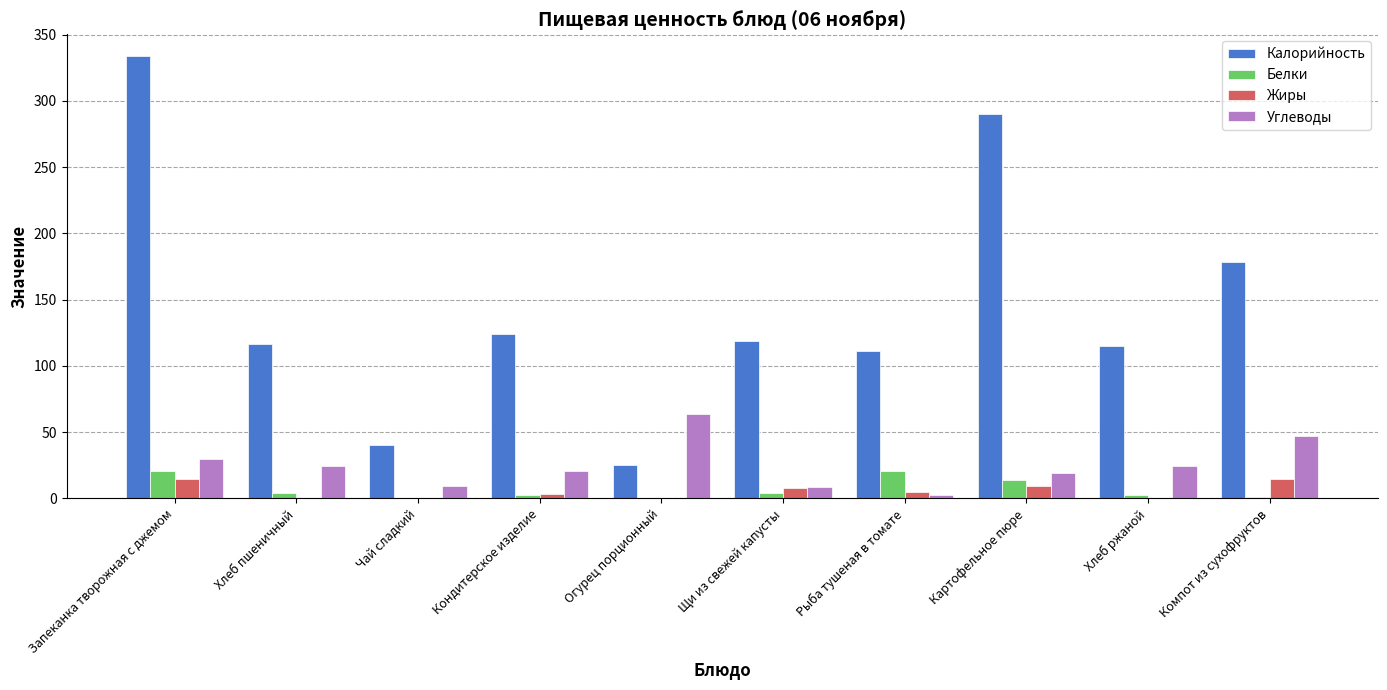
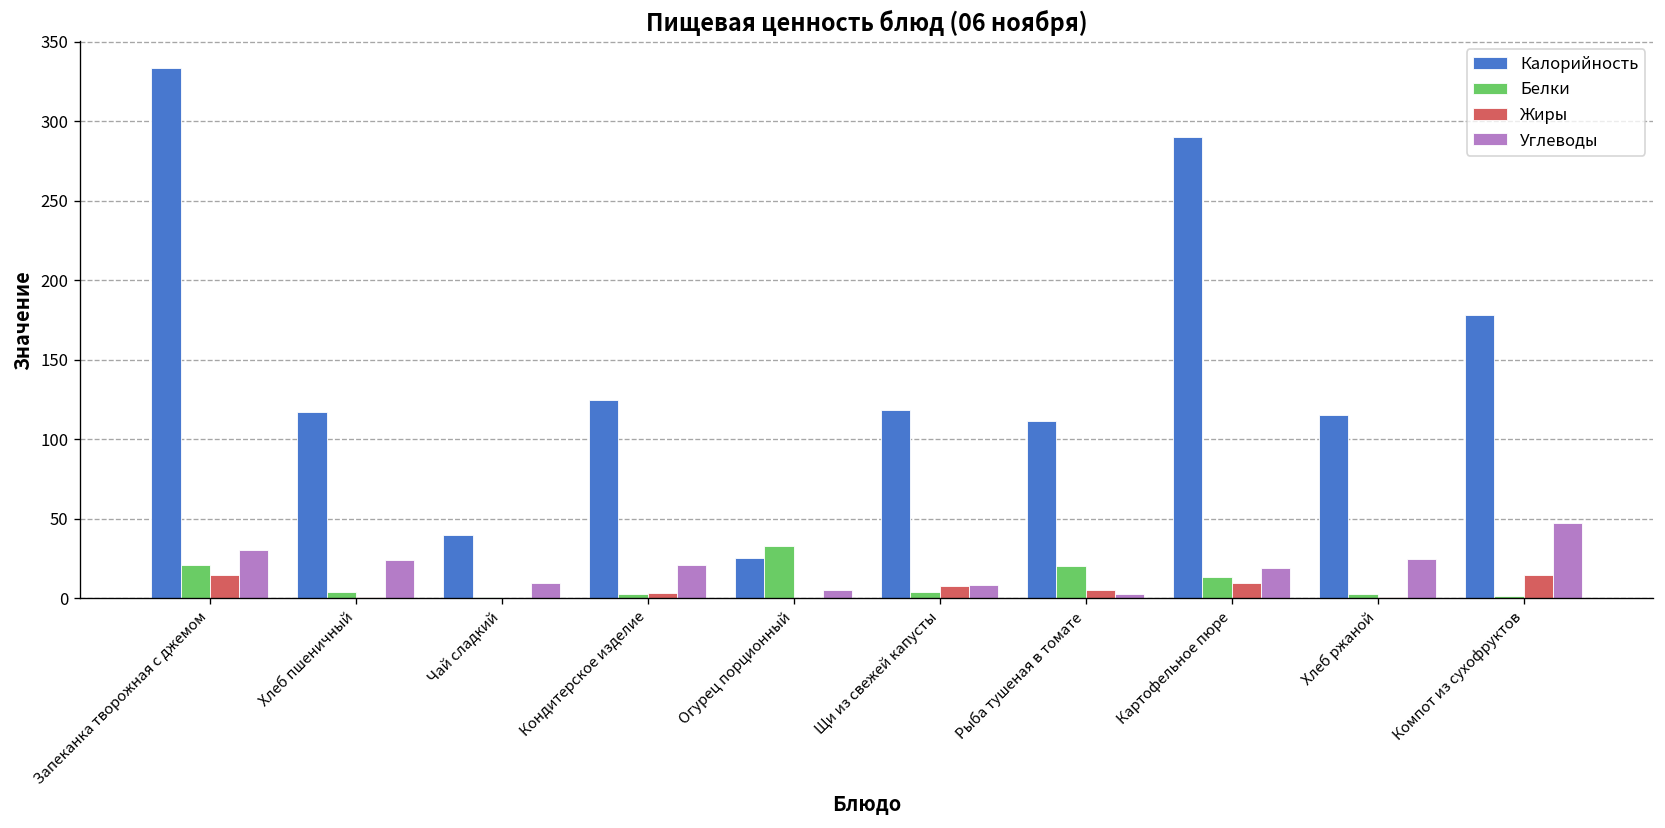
  {
    "Калорийность": {
      "Запеканка творожная с джемом": 334,
      "Хлеб пшеничный": 117,
      "Чай сладкий": 40,
      "Кондитерское изделие": 124,
      "Огурец порционный": 25,
      "Щи из свежей капусты": 118,
      "Рыба тушеная в томате": 112,
      "Картофельное пюре": 290,
      "Хлеб ржаной": 115,
      "Компот из сухофруктов": 178
    },
    "Белки": {
      "Запеканка творожная с джемом": 21,
      "Хлеб пшеничный": 4,
      "Кондитерское изделие": 3,
-     "Огурец порционный": 1,
+     "Огурец порционный": 33,
      "Щи из свежей капусты": 4,
      "Рыба тушеная в томате": 20,
      "Картофельное пюре": 14,
      "Хлеб ржаной": 3
    },
    "Жиры": {
      "Запеканка творожная с джемом": 14,
      "Чай сладкий": 0,
      "Кондитерское изделие": 3,
      "Щи из свежей капусты": 8,
      "Рыба тушеная в томате": 5,
      "Картофельное пюре": 10,
      "Компот из сухофруктов": 15
    },
    "Углеводы": {
      "Запеканка творожная с джемом": 30,
      "Хлеб пшеничный": 24,
      "Чай сладкий": 9,
      "Кондитерское изделие": 21,
-     "Огурец порционный": 64,
+     "Огурец порционный": 5,
      "Щи из свежей капусты": 8,
      "Рыба тушеная в томате": 3,
      "Картофельное пюре": 19,
      "Хлеб ржаной": 25,
      "Компот из сухофруктов": 47
    }
  }
